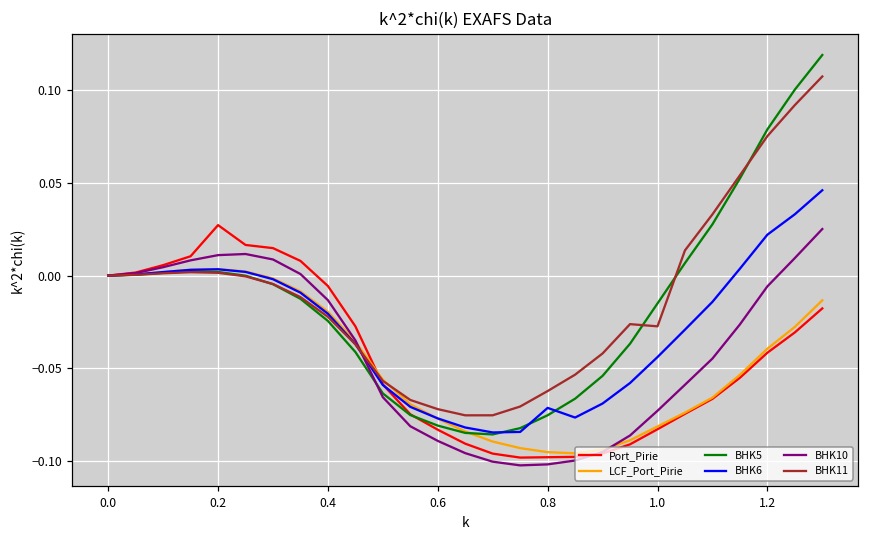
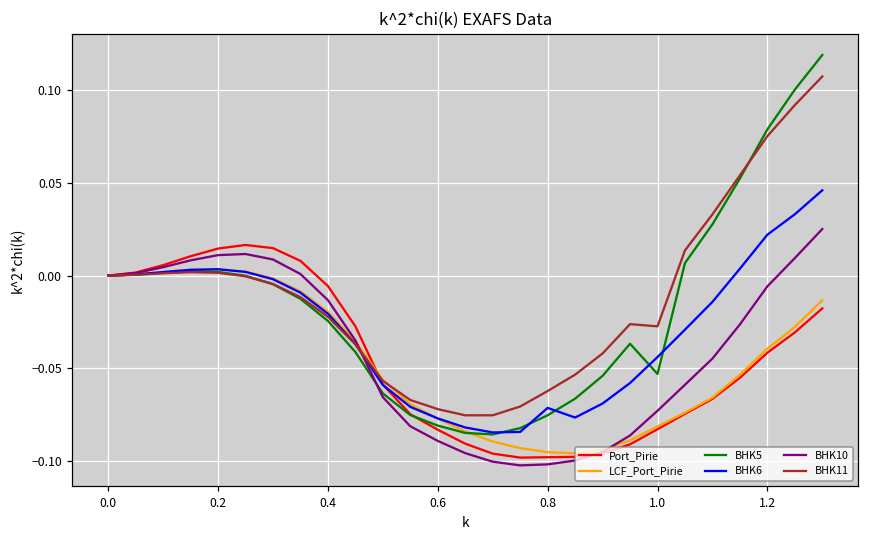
  {
    "Port_Pirie": {
-     "0.2": 0.027,
+     "0.2": 0.015,
      "0.4": -0.006,
      "0.6": -0.083,
      "0.8": -0.098,
      "1.2": -0.042
    },
    "LCF_Port_Pirie": {
      "0.8": -0.095,
      "1.2": -0.039
    },
    "BHK5": {
      "0.4": -0.024,
      "0.6": -0.081,
      "0.8": -0.075,
-     "1.0": -0.015,
+     "1.0": -0.053,
      "1.2": 0.079
    },
    "BHK6": {
      "0.8": -0.071,
      "1.0": -0.044,
      "1.2": 0.022
    },
    "BHK10": {
      "0.2": 0.011,
      "0.4": -0.013,
      "0.6": -0.089,
      "0.8": -0.102,
      "1.0": -0.073,
      "1.2": -0.006
    },
    "BHK11": {
      "0.4": -0.022,
      "0.6": -0.072,
      "0.8": -0.062,
      "1.0": -0.027,
      "1.2": 0.075
    }
  }
